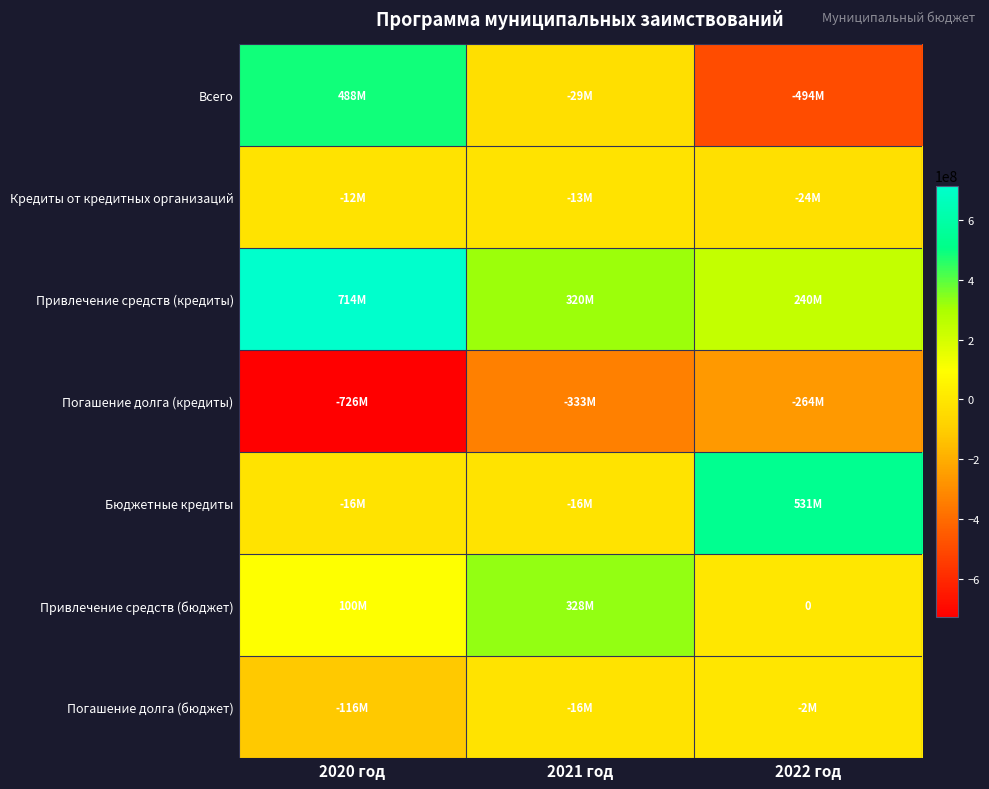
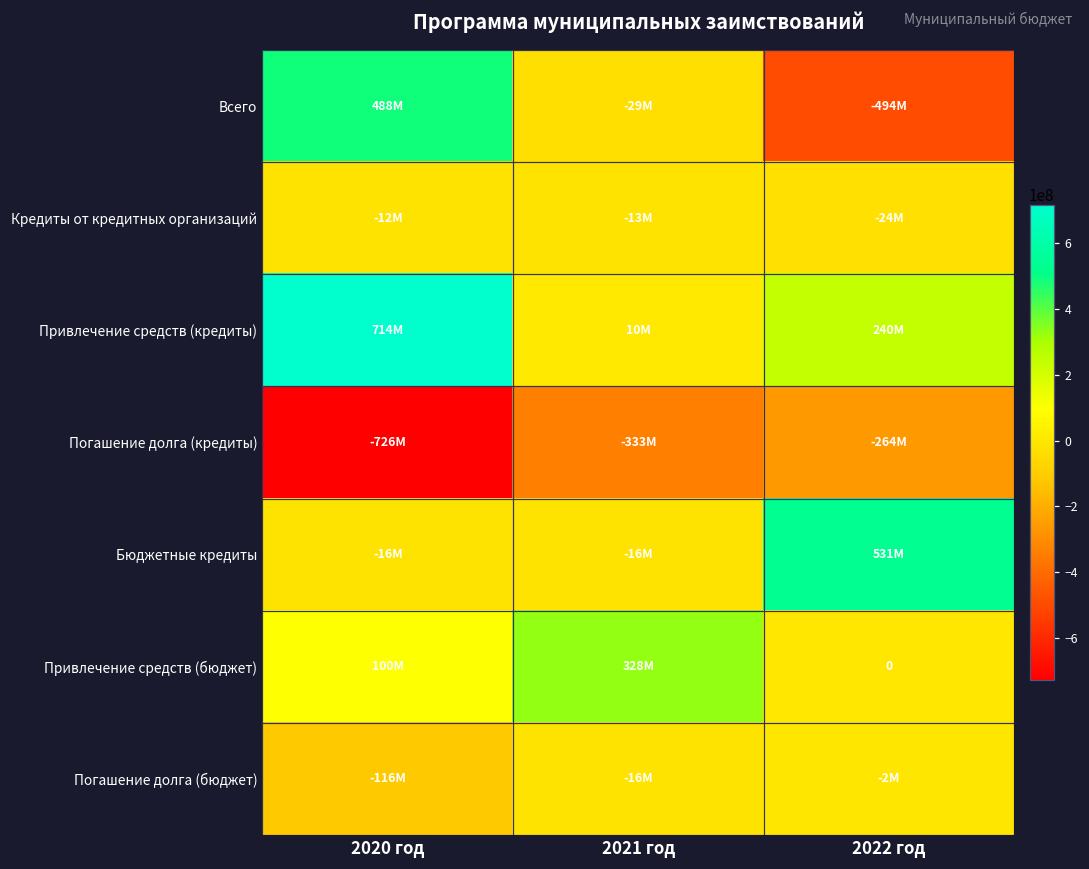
  {
    "Привлечение средств (кредиты)": {
-     "2021 год": "320M"
+     "2021 год": "10M"
    }
  }
